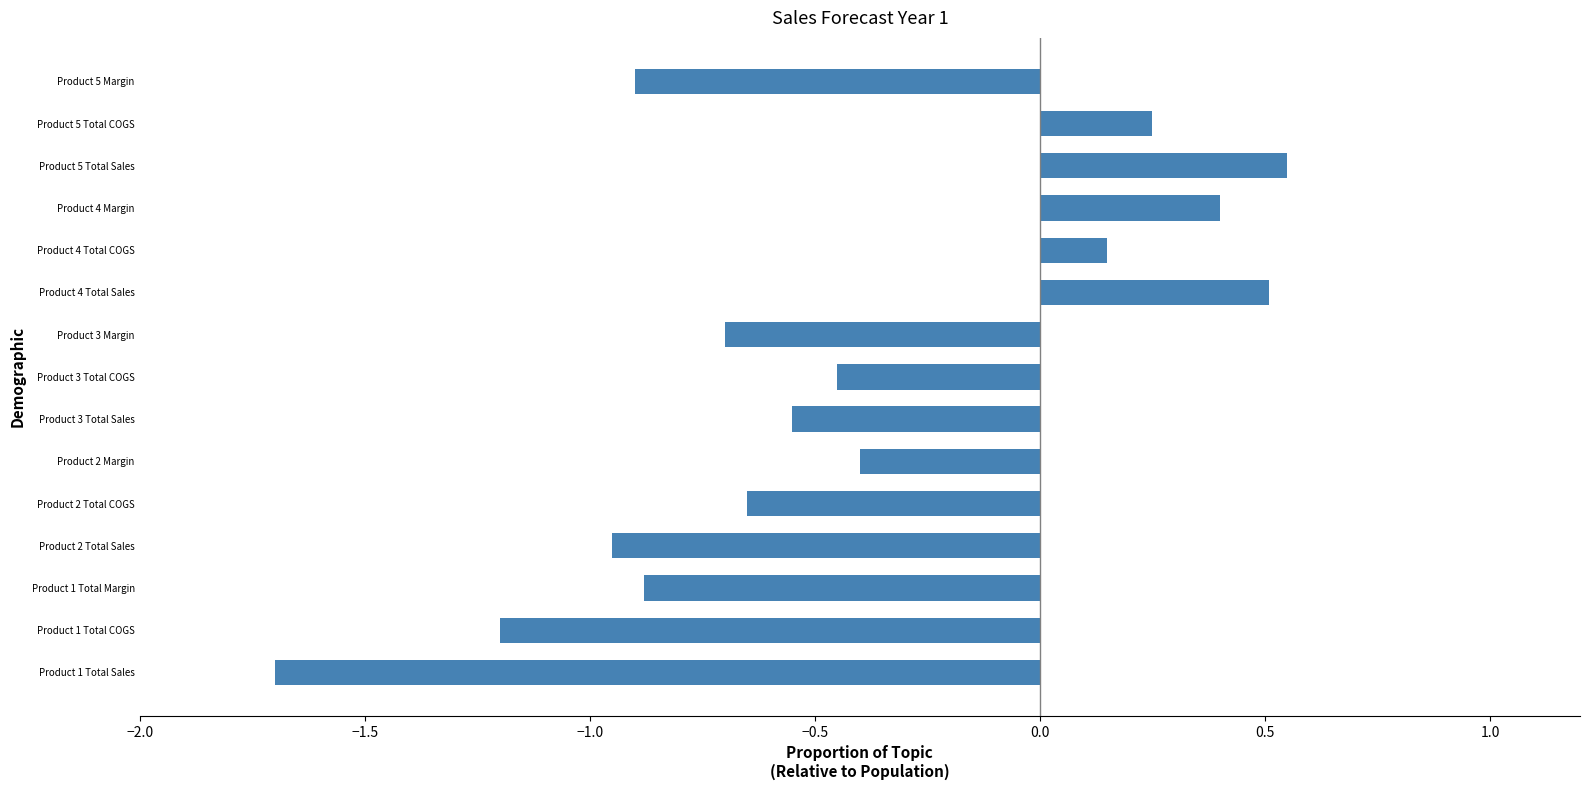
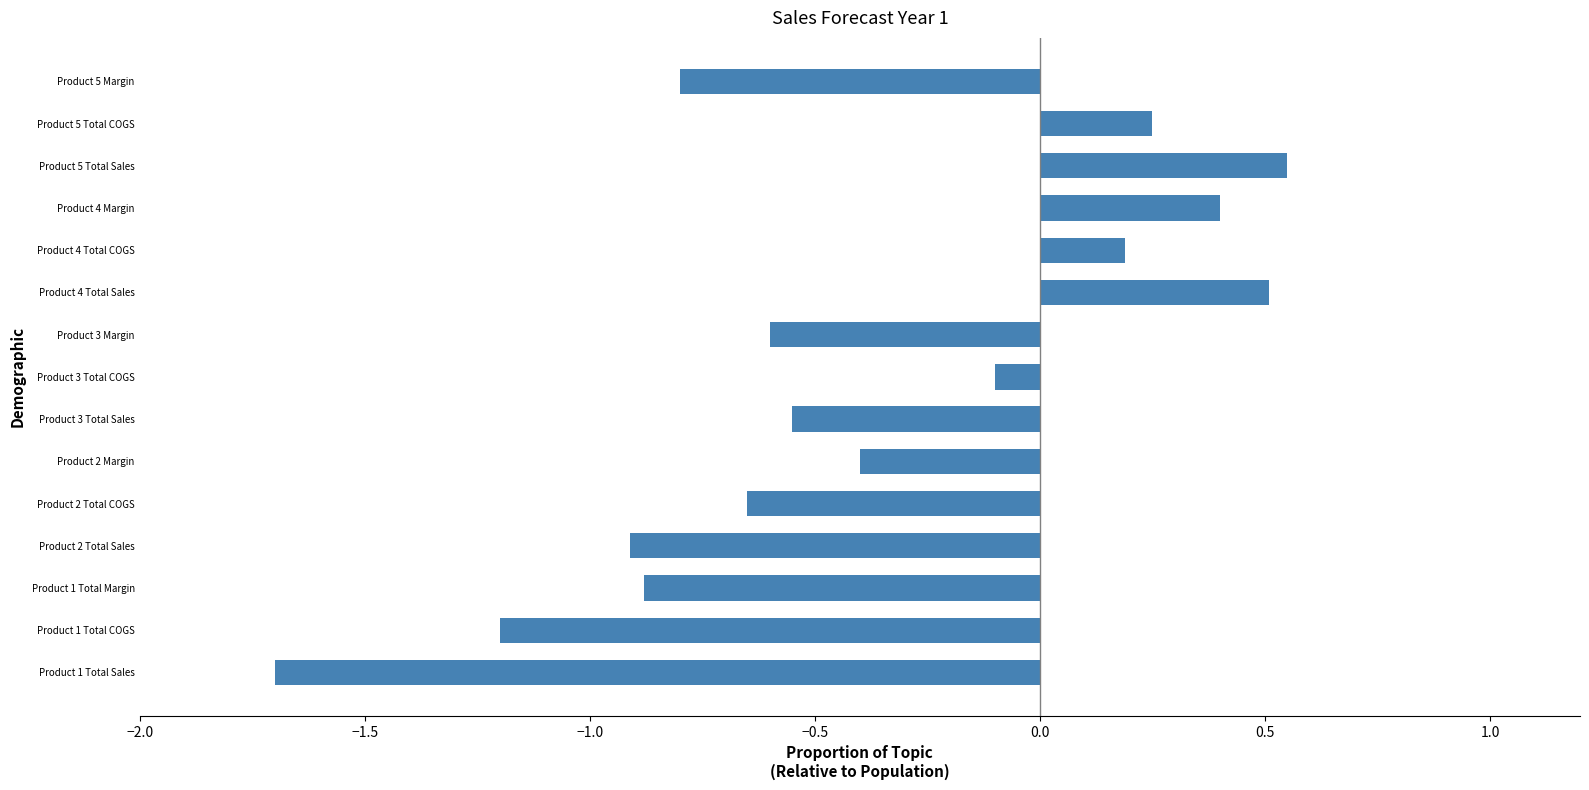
  {
-   "Product 5 Margin": -0.9,
+   "Product 5 Margin": -0.8,
    "Product 5 Total COGS": 0.25,
    "Product 5 Total Sales": 0.55,
    "Product 4 Margin": 0.40,
-   "Product 4 Total COGS": 0.15,
+   "Product 4 Total COGS": 0.19,
    "Product 4 Total Sales": 0.51,
-   "Product 3 Margin": -0.7,
-   "Product 3 Total COGS": -0.45,
+   "Product 3 Margin": -0.6,
+   "Product 3 Total COGS": -0.10,
    "Product 3 Total Sales": -0.55,
    "Product 2 Margin": -0.40,
    "Product 2 Total COGS": -0.65,
-   "Product 2 Total Sales": -0.95,
+   "Product 2 Total Sales": -0.91,
    "Product 1 Total Margin": -0.88,
    "Product 1 Total COGS": -1.20,
    "Product 1 Total Sales": -1.70
  }
